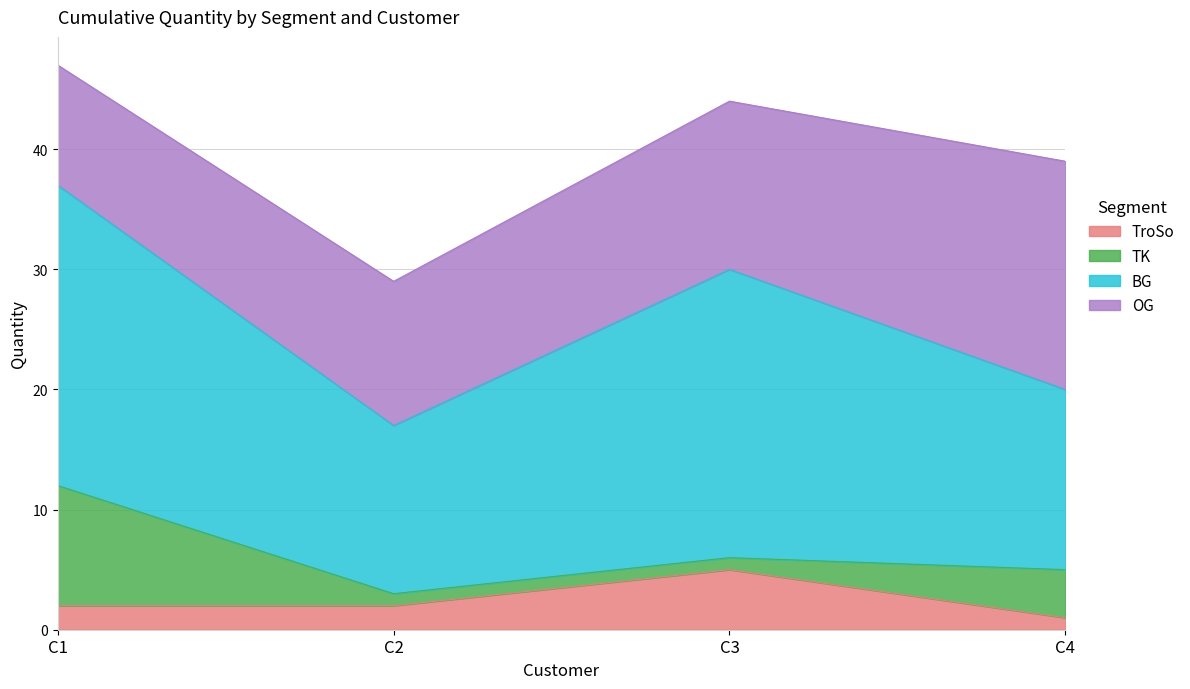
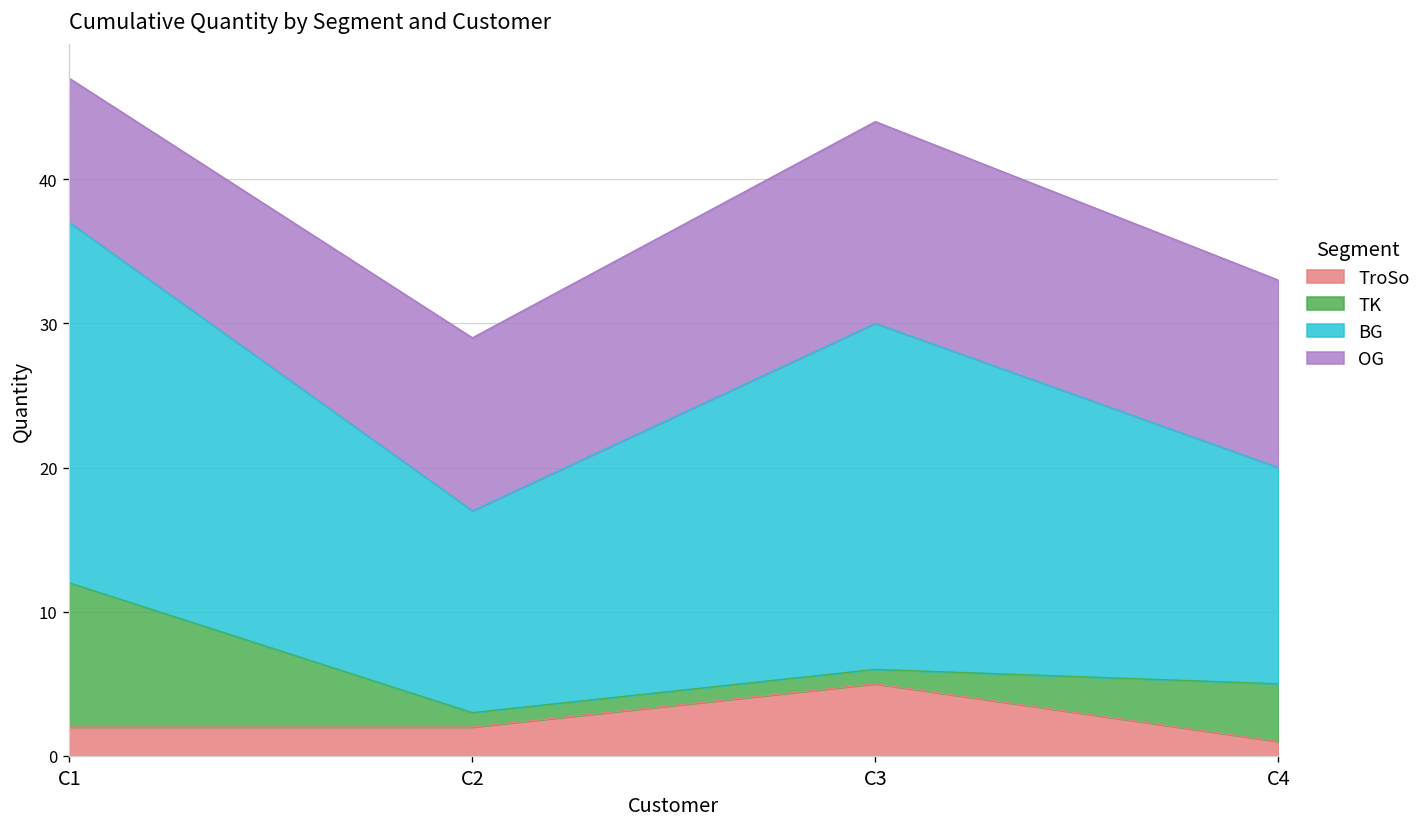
  {
    "TroSo": {
      "C1": 2,
      "C2": 2,
      "C3": 5,
      "C4": 1
    },
    "TK": {
      "C1": 10,
      "C2": 1,
      "C3": 1,
      "C4": 4
    },
    "BG": {
      "C1": 25,
      "C2": 14,
      "C3": 24,
      "C4": 15
    },
    "OG": {
      "C1": 10,
      "C2": 12,
      "C3": 14,
-     "C4": 19
+     "C4": 13
    }
  }
